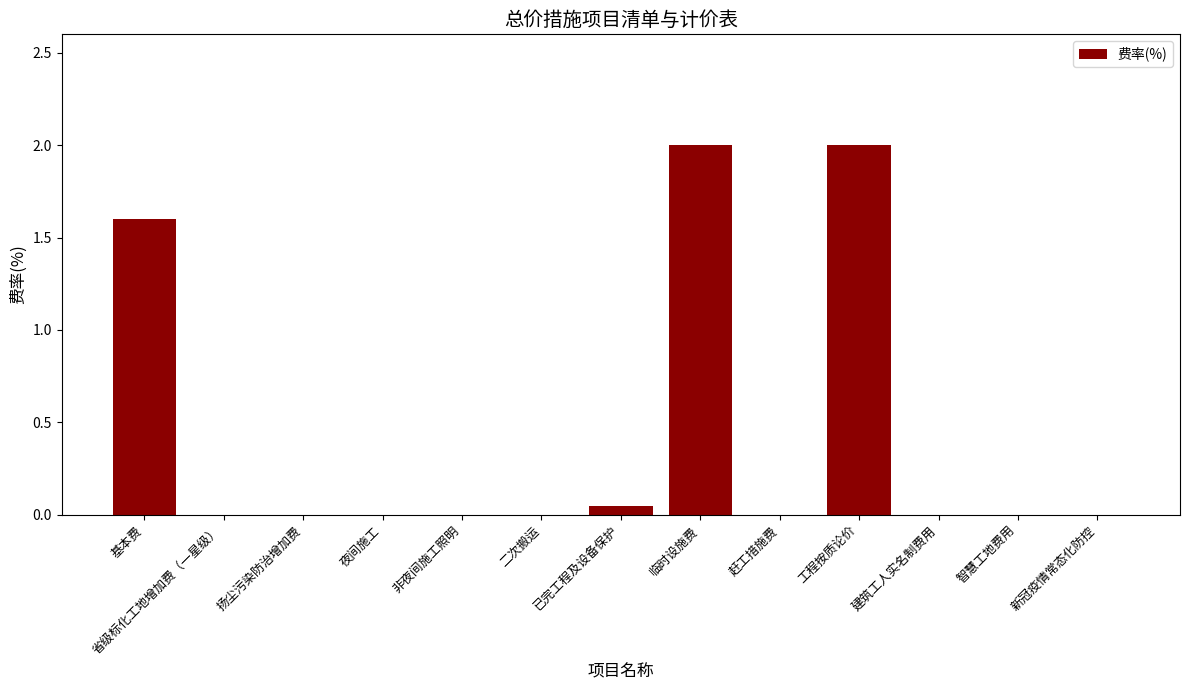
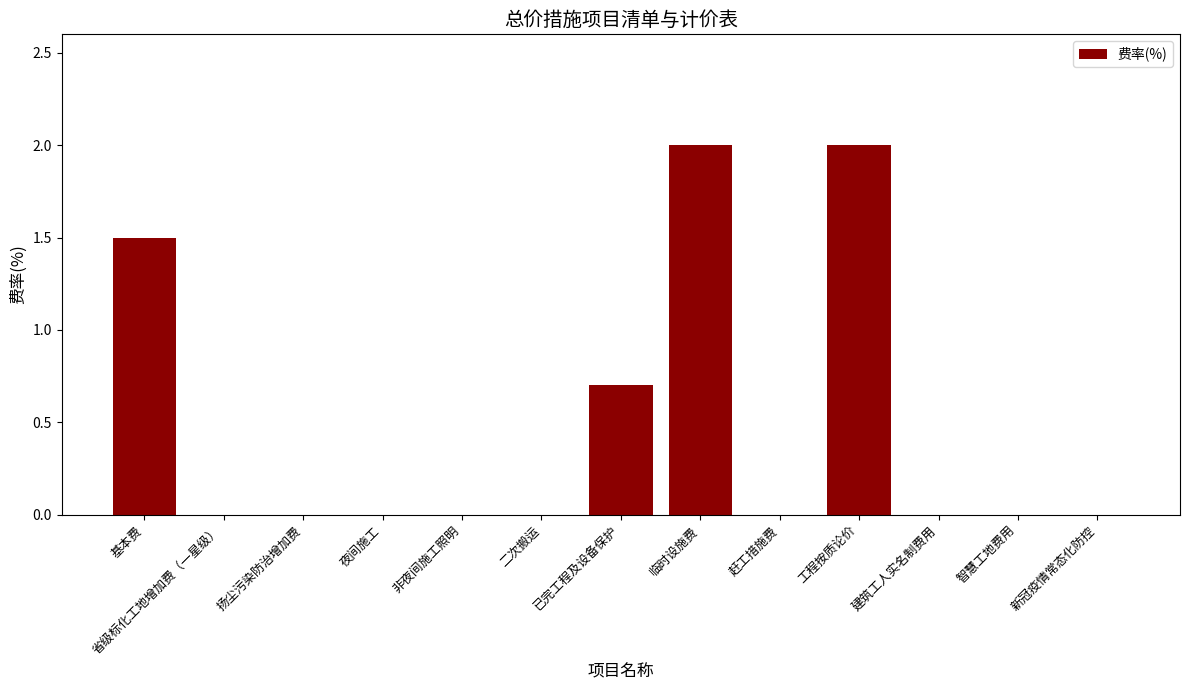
  {
-   "基本费": 1.6,
+   "基本费": 1.5,
    "省级标化工地增加费（一星级）": 0.00,
    "扬尘污染防治增加费": 0.00,
    "夜间施工": 0.00,
    "非夜间施工照明": 0.00,
    "二次搬运": 0.00,
-   "已完工程及设备保护": 0.05,
+   "已完工程及设备保护": 0.70,
    "临时设施费": 2.00,
    "赶工措施费": 0.00,
    "工程按质论价": 2.00,
    "建筑工人实名制费用": 0.00,
    "智慧工地费用": 0.00,
    "新冠疫情常态化防控": 0.00
  }
